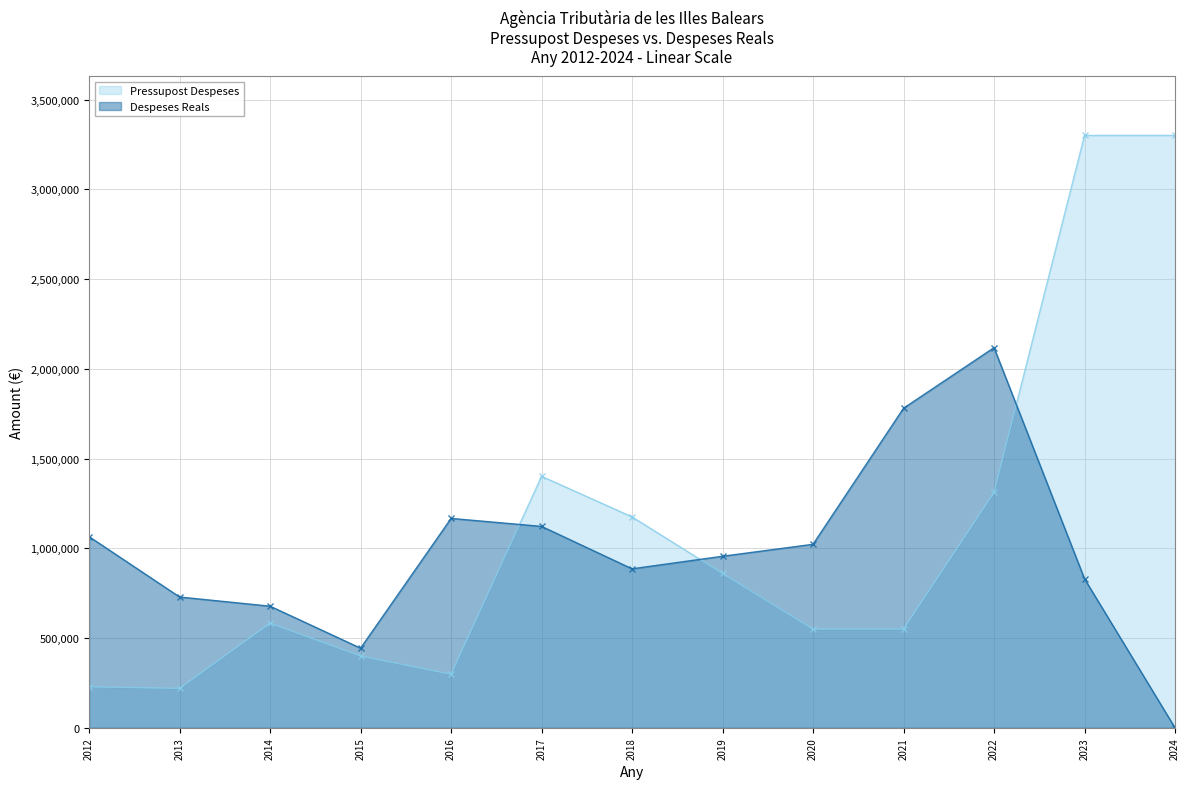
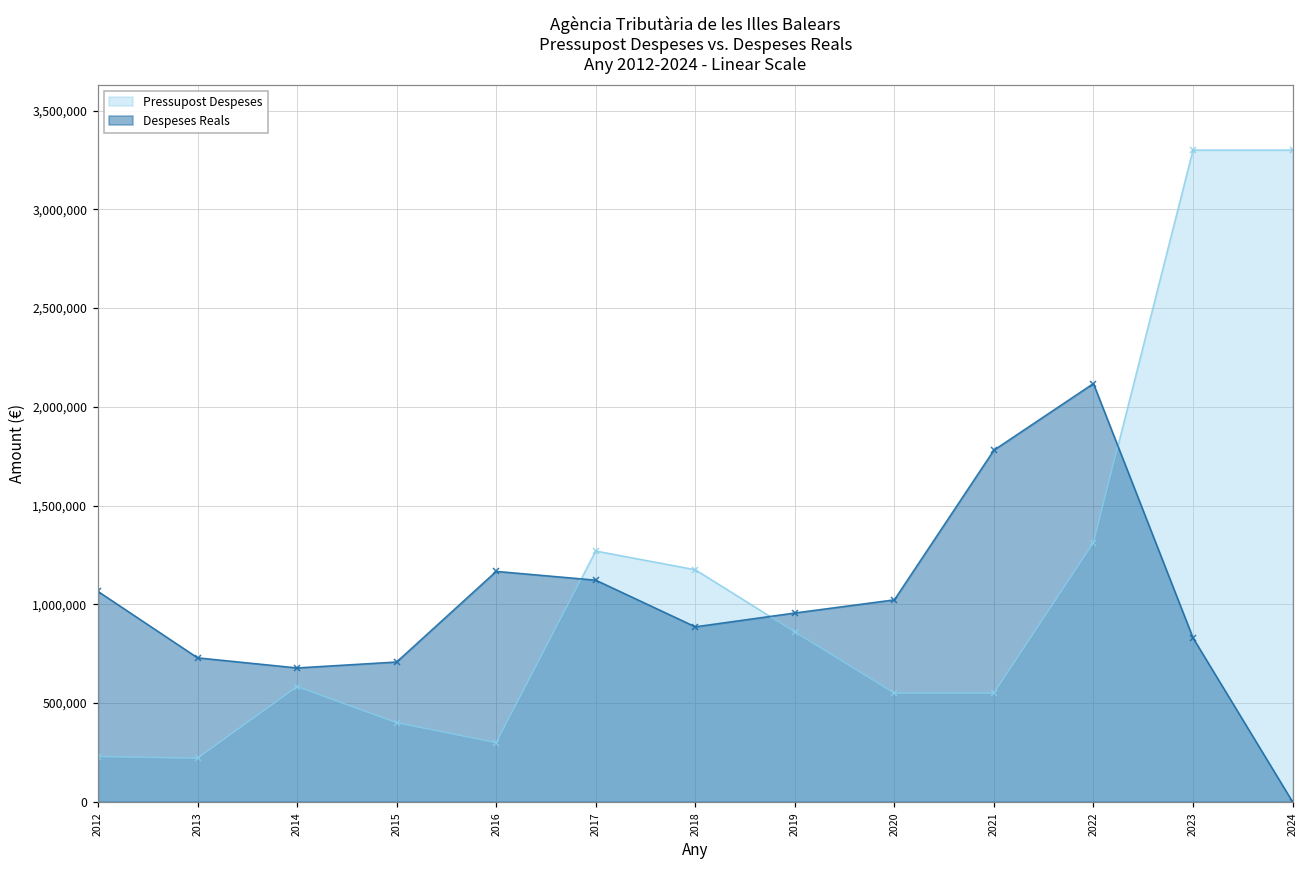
  {
    "Pressupost Despeses": {
      "2012": "230,000",
      "2013": "220,000",
      "2014": "580,000",
      "2015": "400,000",
      "2016": "300,000",
-     "2017": "1,400,000",
+     "2017": "1,270,000",
      "2018": "1,180,000",
      "2019": "860,000",
      "2020": "550,000",
      "2021": "550,000",
      "2022": "1,310,000",
      "2023": "3,300,000",
      "2024": "3,300,000"
    },
    "Despeses Reals": {
      "2012": "1,070,000",
      "2013": "730,000",
      "2014": "680,000",
-     "2015": "440,000",
+     "2015": "710,000",
      "2016": "1,170,000",
      "2017": "1,120,000",
      "2018": "890,000",
      "2019": "960,000",
      "2020": "1,020,000",
      "2021": "1,780,000",
      "2022": "2,120,000",
      "2023": "830,000",
      "2024": "0"
    }
  }
